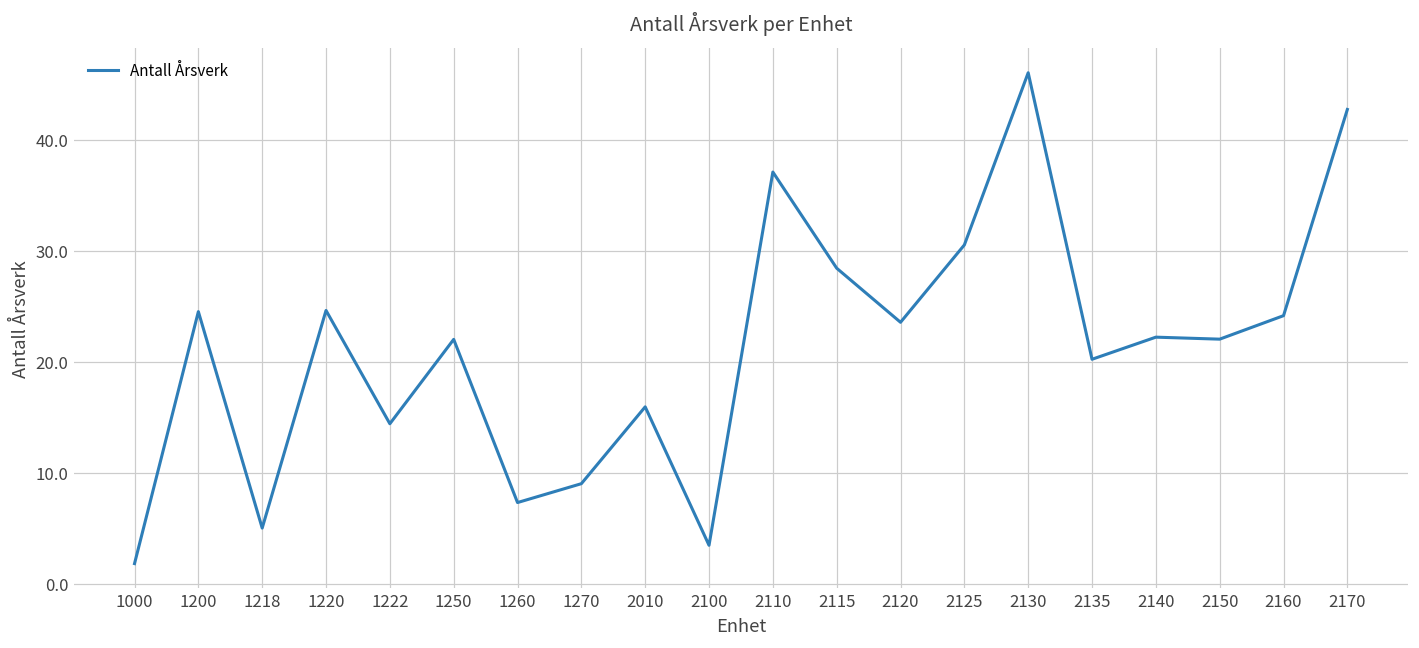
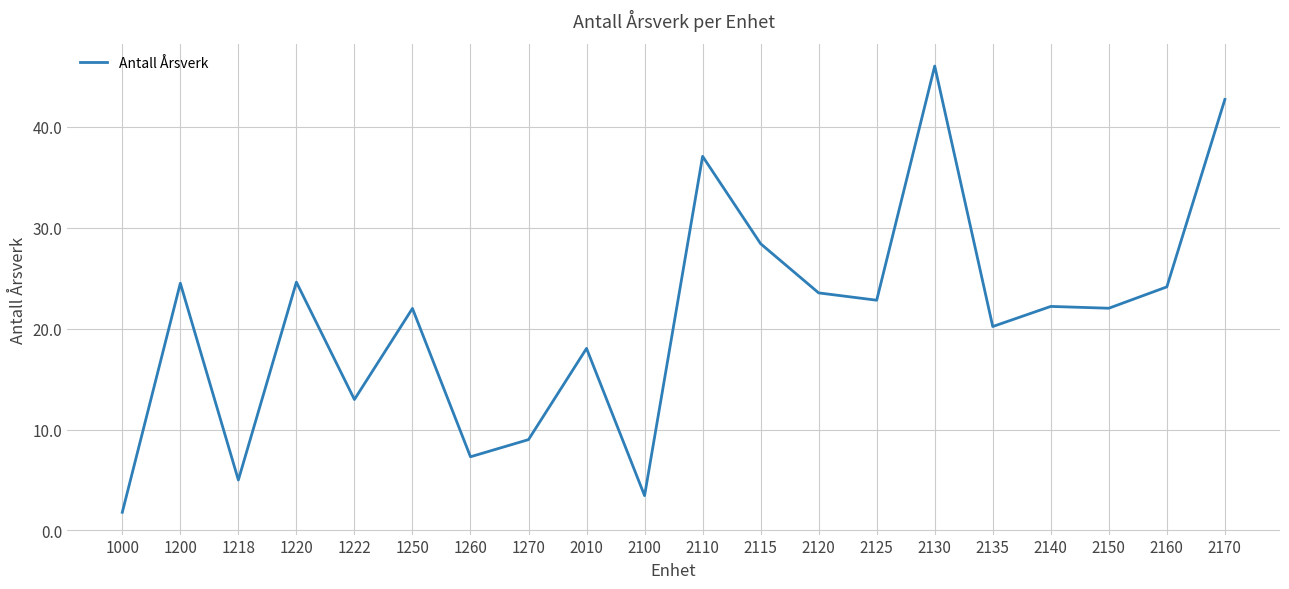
  {
    "1000": 1.8,
    "1200": 24.5,
    "1218": 5.0,
    "1220": 24.6,
-   "1222": 14.4,
+   "1222": 13.0,
    "1250": 22.0,
    "1260": 7.3,
    "1270": 9.0,
-   "2010": 15.9,
+   "2010": 18.0,
    "2100": 3.5,
    "2110": 37.1,
    "2115": 28.4,
    "2120": 23.5,
-   "2125": 30.5,
+   "2125": 22.8,
    "2130": 46.0,
    "2135": 20.2,
    "2140": 22.2,
    "2150": 22.0,
    "2160": 24.1,
    "2170": 42.7
  }
